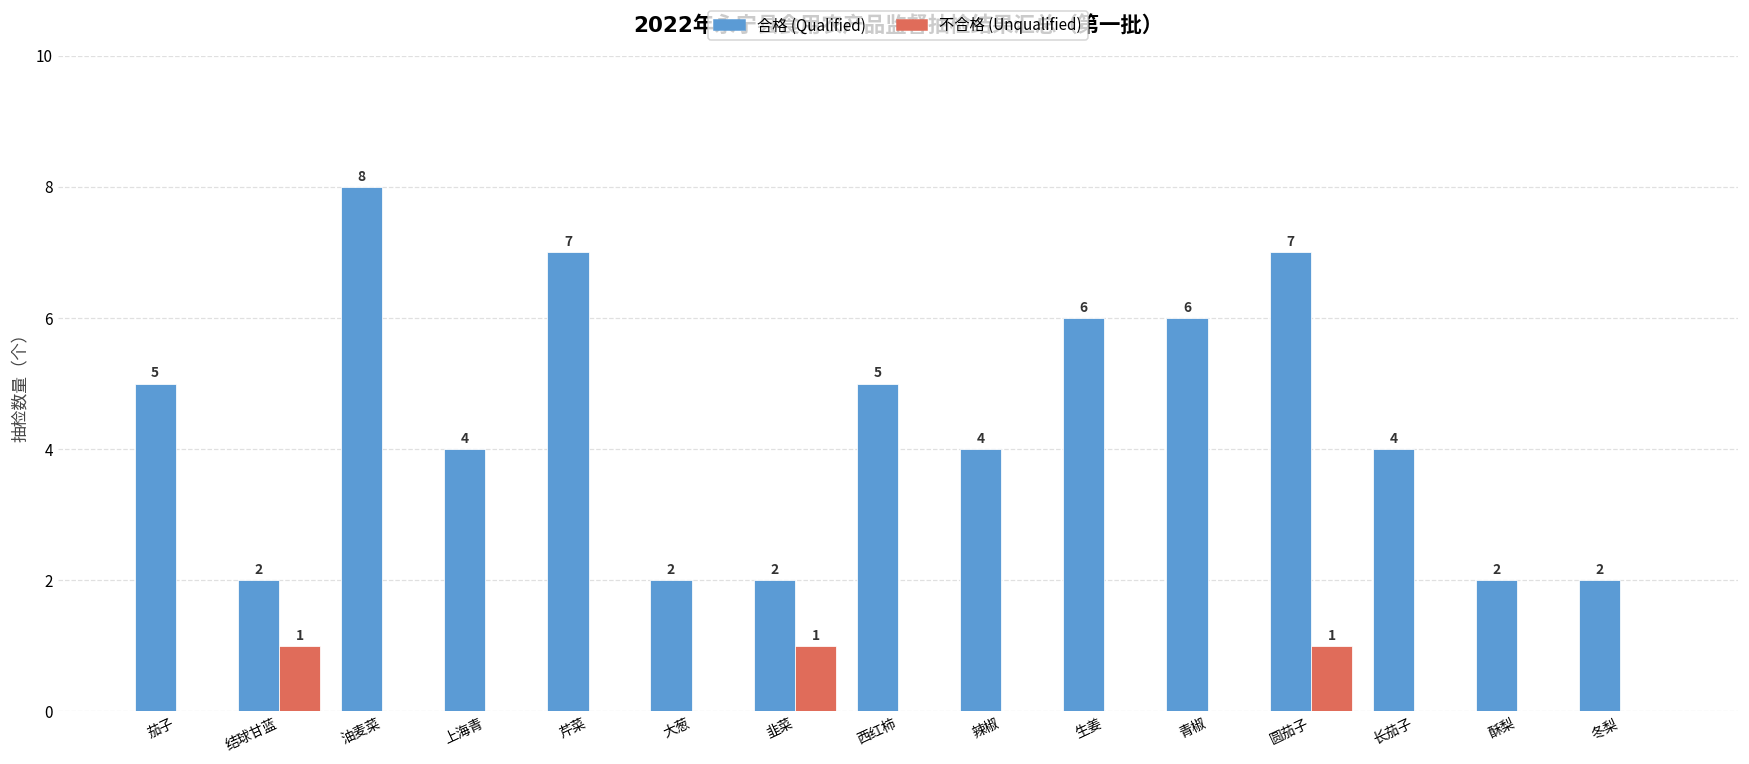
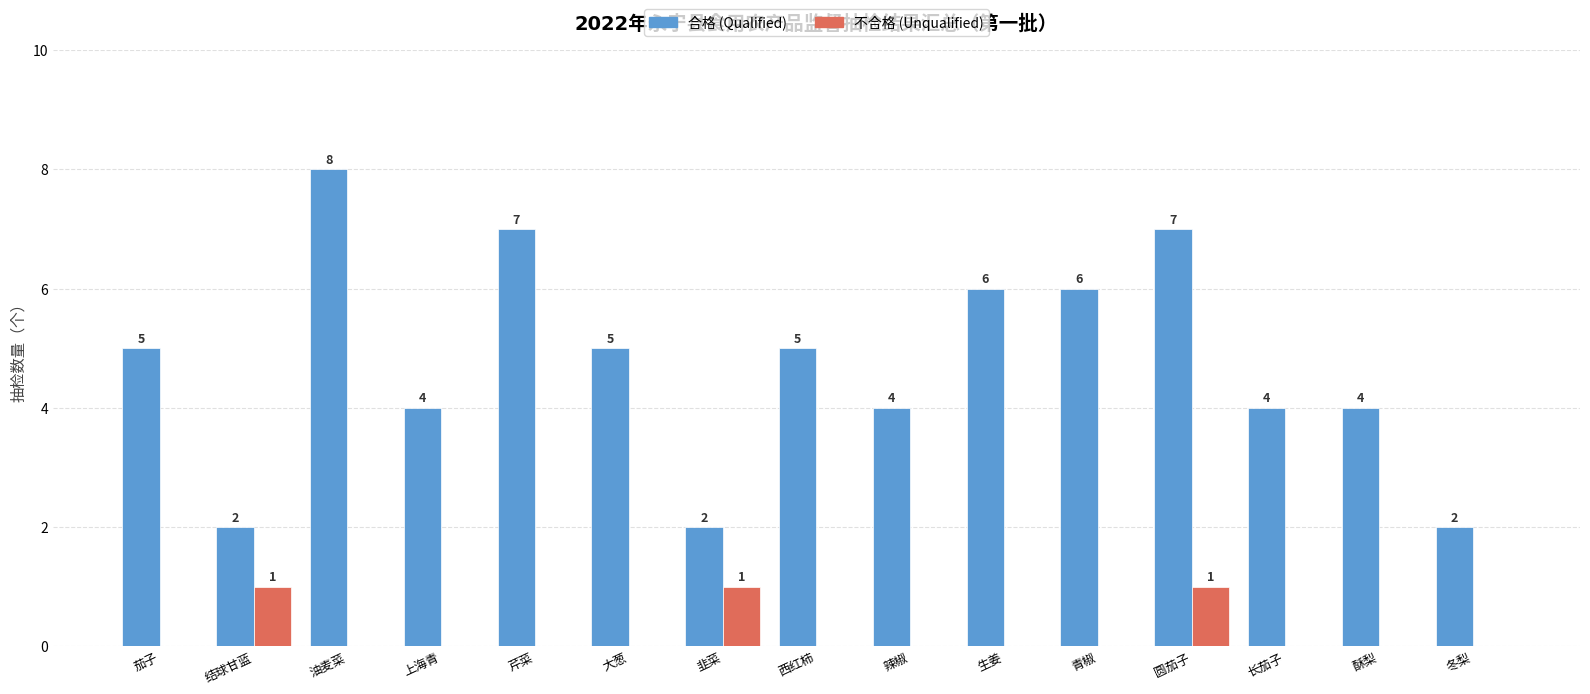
  {
    "合格 (Qualified)": {
      "茄子": 5,
      "结球甘蓝": 2,
      "油麦菜": 8,
      "上海青": 4,
      "芹菜": 7,
-     "大葱": 2,
+     "大葱": 5,
      "韭菜": 2,
      "西红柿": 5,
      "辣椒": 4,
      "生姜": 6,
      "青椒": 6,
      "圆茄子": 7,
      "长茄子": 4,
-     "酥梨": 2,
+     "酥梨": 4,
      "冬梨": 2
    },
    "不合格 (Unqualified)": {
      "结球甘蓝": 1,
      "韭菜": 1,
      "圆茄子": 1
    }
  }
